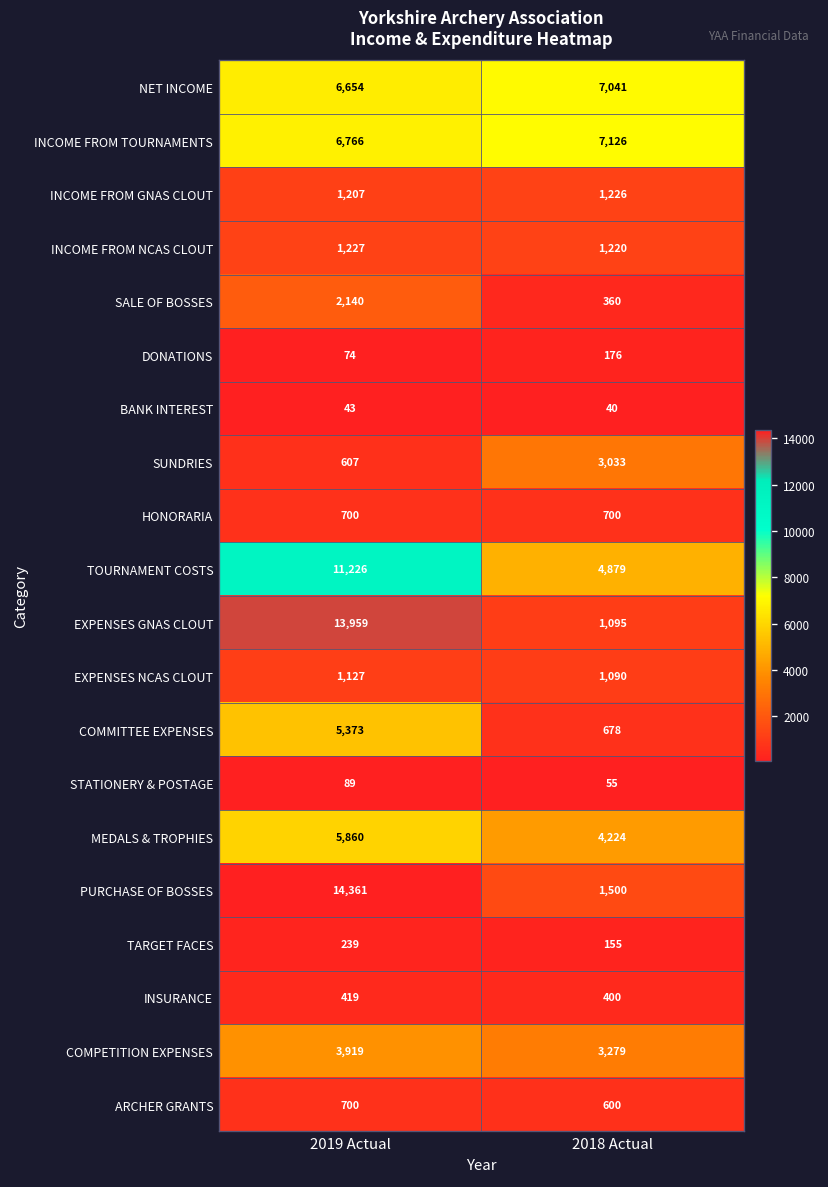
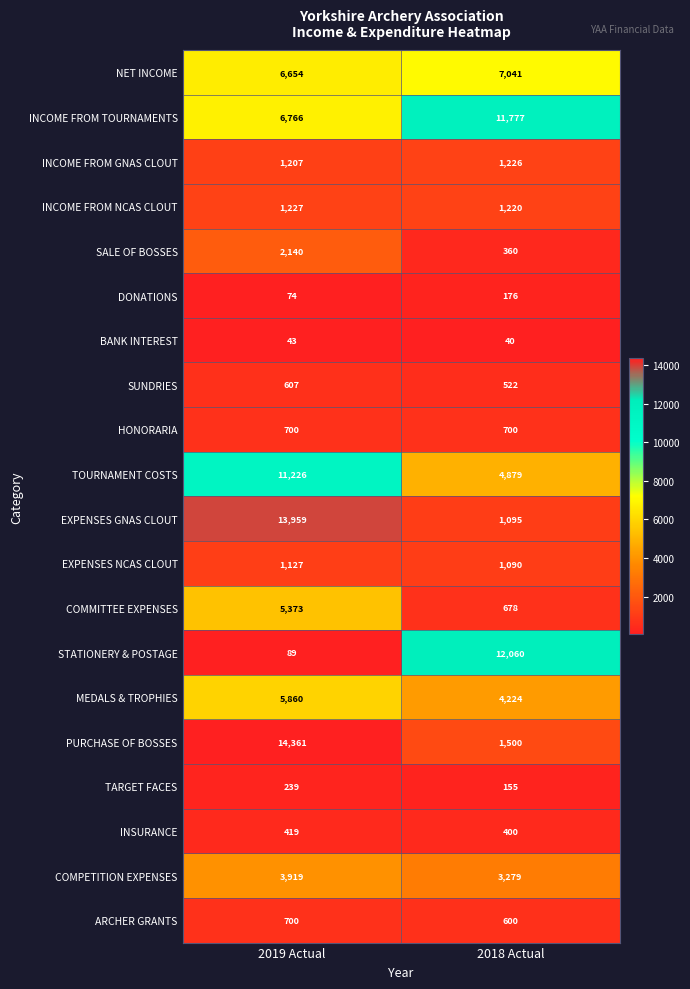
  {
    "NET INCOME": {
      "2019 Actual": "6,654",
      "2018 Actual": "7,041"
    },
    "INCOME FROM TOURNAMENTS": {
      "2019 Actual": "6,766",
-     "2018 Actual": "7,126"
+     "2018 Actual": "11,777"
    },
    "INCOME FROM GNAS CLOUT": {
      "2019 Actual": "1,207",
      "2018 Actual": "1,226"
    },
    "INCOME FROM NCAS CLOUT": {
      "2019 Actual": "1,227",
      "2018 Actual": "1,220"
    },
    "SALE OF BOSSES": {
      "2019 Actual": "2,140",
      "2018 Actual": "360"
    },
    "DONATIONS": {
      "2019 Actual": "74",
      "2018 Actual": "176"
    },
    "BANK INTEREST": {
      "2019 Actual": "43",
      "2018 Actual": "40"
    },
    "SUNDRIES": {
      "2019 Actual": "607",
-     "2018 Actual": "3,033"
+     "2018 Actual": "522"
    },
    "HONORARIA": {
      "2019 Actual": "700",
      "2018 Actual": "700"
    },
    "TOURNAMENT COSTS": {
      "2019 Actual": "11,226",
      "2018 Actual": "4,879"
    },
    "EXPENSES GNAS CLOUT": {
      "2019 Actual": "13,959",
      "2018 Actual": "1,095"
    },
    "EXPENSES NCAS CLOUT": {
      "2019 Actual": "1,127",
      "2018 Actual": "1,090"
    },
    "COMMITTEE EXPENSES": {
      "2019 Actual": "5,373",
      "2018 Actual": "678"
    },
    "STATIONERY & POSTAGE": {
      "2019 Actual": "89",
-     "2018 Actual": "55"
+     "2018 Actual": "12,060"
    },
    "MEDALS & TROPHIES": {
      "2019 Actual": "5,860",
      "2018 Actual": "4,224"
    },
    "PURCHASE OF BOSSES": {
      "2019 Actual": "14,361",
      "2018 Actual": "1,500"
    },
    "TARGET FACES": {
      "2019 Actual": "239",
      "2018 Actual": "155"
    },
    "INSURANCE": {
      "2019 Actual": "419",
      "2018 Actual": "400"
    },
    "COMPETITION EXPENSES": {
      "2019 Actual": "3,919",
      "2018 Actual": "3,279"
    },
    "ARCHER GRANTS": {
      "2019 Actual": "700",
      "2018 Actual": "600"
    }
  }
